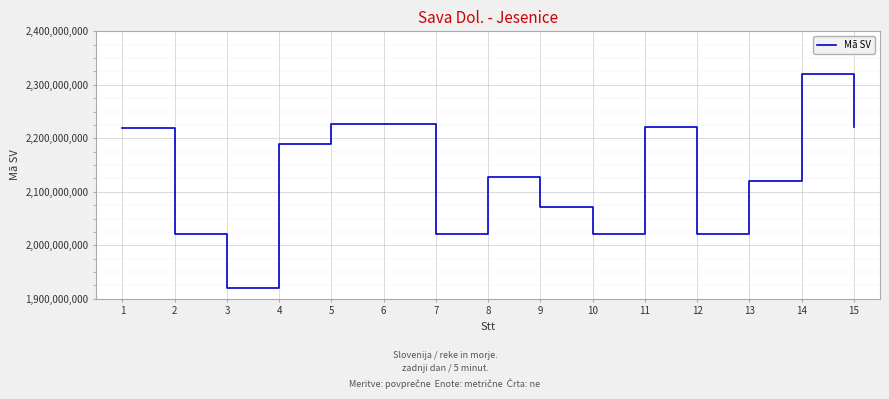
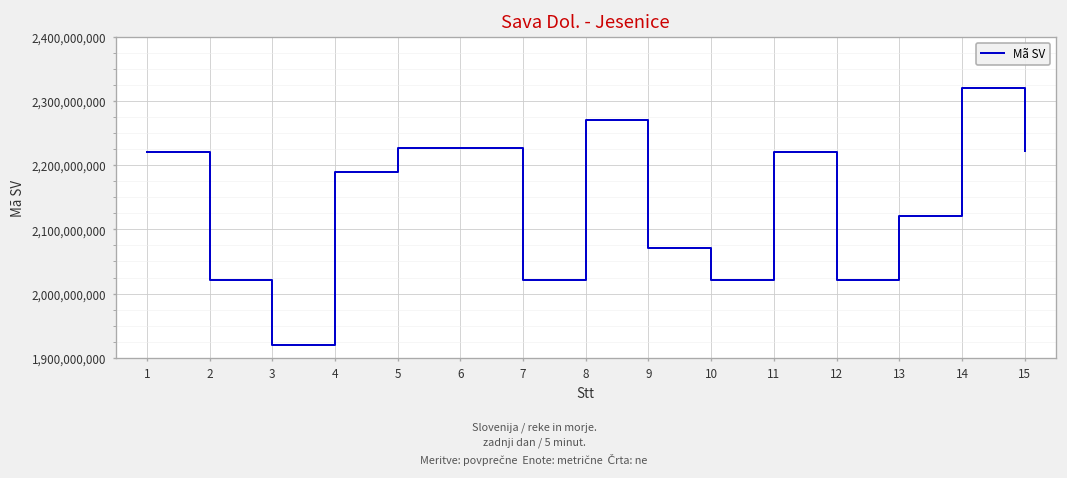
  {
    "1": "2,220,000,000",
    "2": "2,020,000,000",
    "3": "1,920,000,000",
    "4": "2,190,000,000",
    "5": "2,230,000,000",
    "6": "2,230,000,000",
    "7": "2,020,000,000",
-   "8": "2,130,000,000",
+   "8": "2,270,000,000",
    "9": "2,070,000,000",
    "10": "2,020,000,000",
    "11": "2,220,000,000",
    "12": "2,020,000,000",
    "13": "2,120,000,000",
    "14": "2,320,000,000",
    "15": "2,220,000,000"
  }
